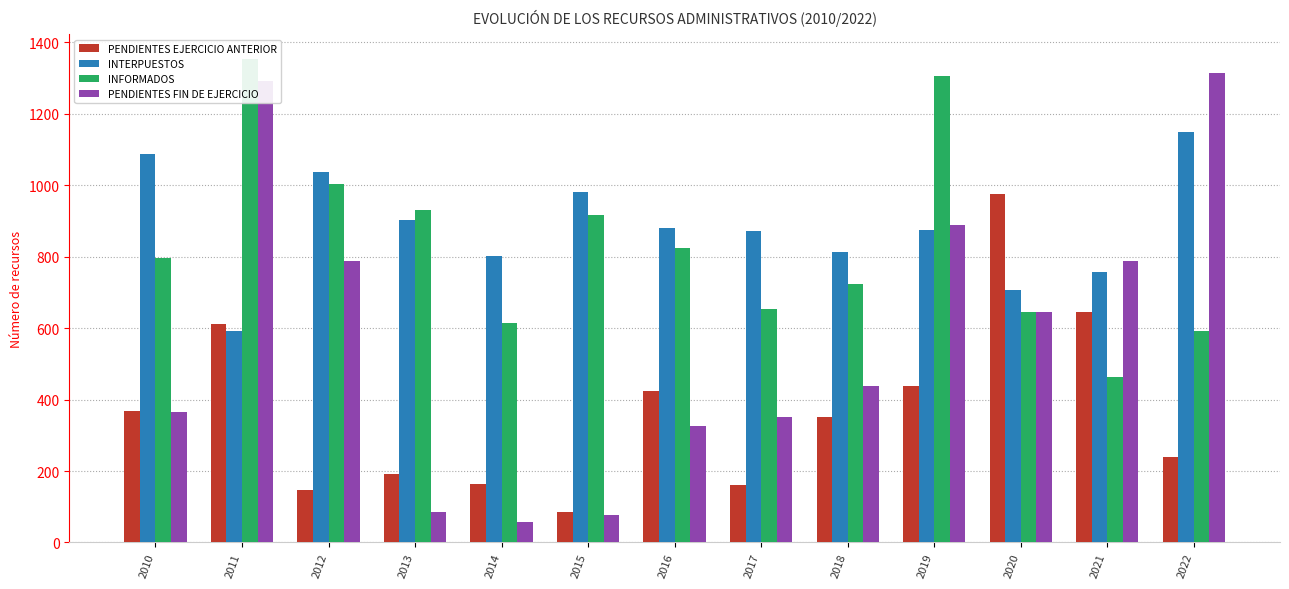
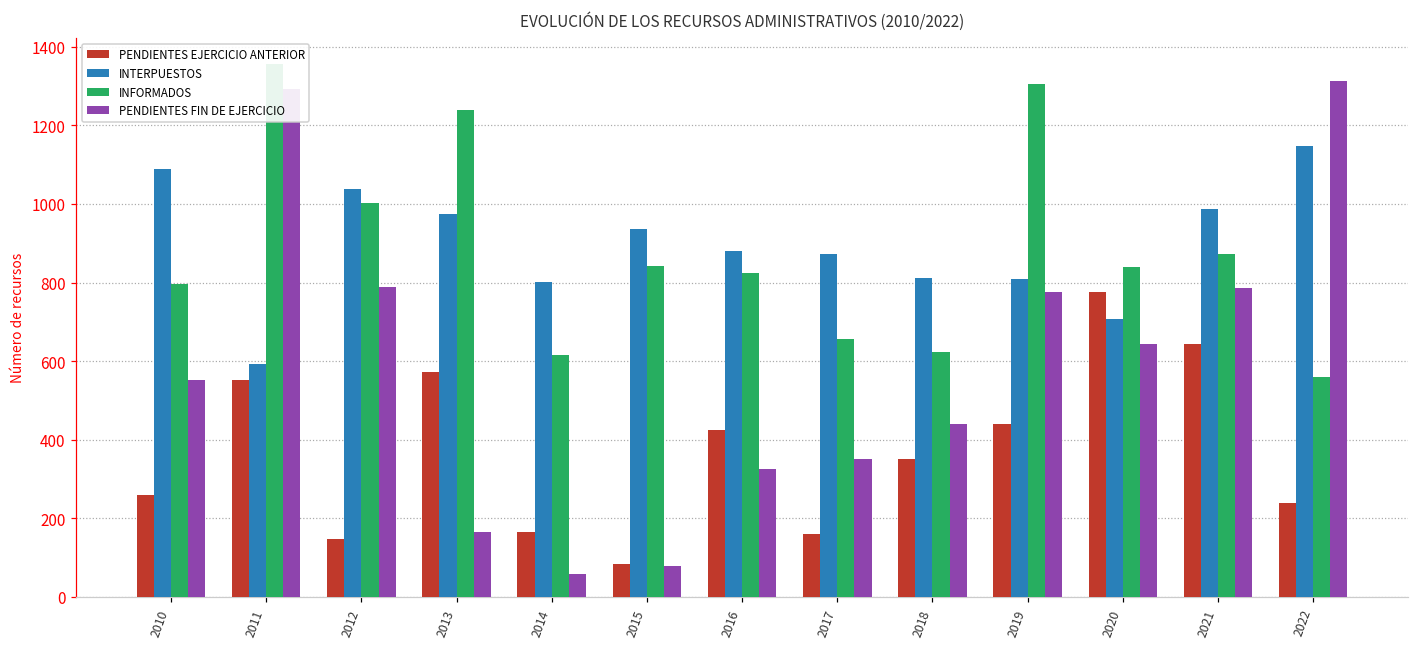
  {
    "PENDIENTES EJERCICIO ANTERIOR": {
-     "2010": 370,
-     "2011": 610,
+     "2010": 260,
+     "2011": 550,
      "2012": 150,
-     "2013": 190,
+     "2013": 570,
      "2014": 160,
      "2015": 80,
      "2016": 420,
      "2017": 160,
      "2018": 350,
      "2019": 440,
-     "2020": 980,
+     "2020": 780,
      "2021": 640,
      "2022": 240
    },
    "INTERPUESTOS": {
      "2010": 1090,
      "2011": 590,
      "2012": 1040,
-     "2013": 900,
+     "2013": 970,
      "2014": 800,
-     "2015": 980,
+     "2015": 940,
      "2016": 880,
      "2017": 870,
      "2018": 810,
-     "2019": 880,
+     "2019": 810,
      "2020": 710,
-     "2021": 760,
+     "2021": 990,
      "2022": 1150
    },
    "INFORMADOS": {
      "2010": 800,
      "2012": 1000,
-     "2013": 930,
+     "2013": 1240,
      "2014": 620,
-     "2015": 920,
+     "2015": 840,
      "2016": 820,
      "2017": 660,
-     "2018": 720,
+     "2018": 620,
      "2019": 1310,
-     "2020": 640,
-     "2021": 460,
-     "2022": 590
+     "2020": 840,
+     "2021": 870,
+     "2022": 560
    },
    "PENDIENTES FIN DE EJERCICIO": {
-     "2010": 370,
+     "2010": 550,
      "2012": 790,
-     "2013": 90,
+     "2013": 160,
      "2014": 60,
      "2015": 80,
      "2016": 330,
      "2017": 350,
      "2018": 440,
-     "2019": 890,
+     "2019": 780,
      "2020": 640,
      "2021": 790,
      "2022": 1310
    }
  }
